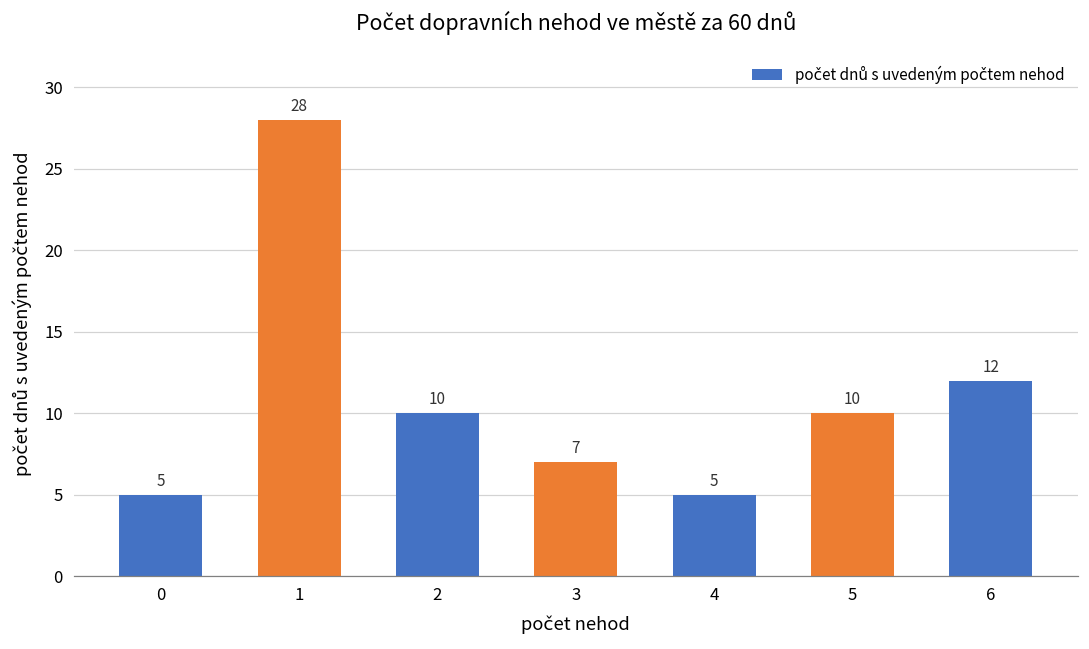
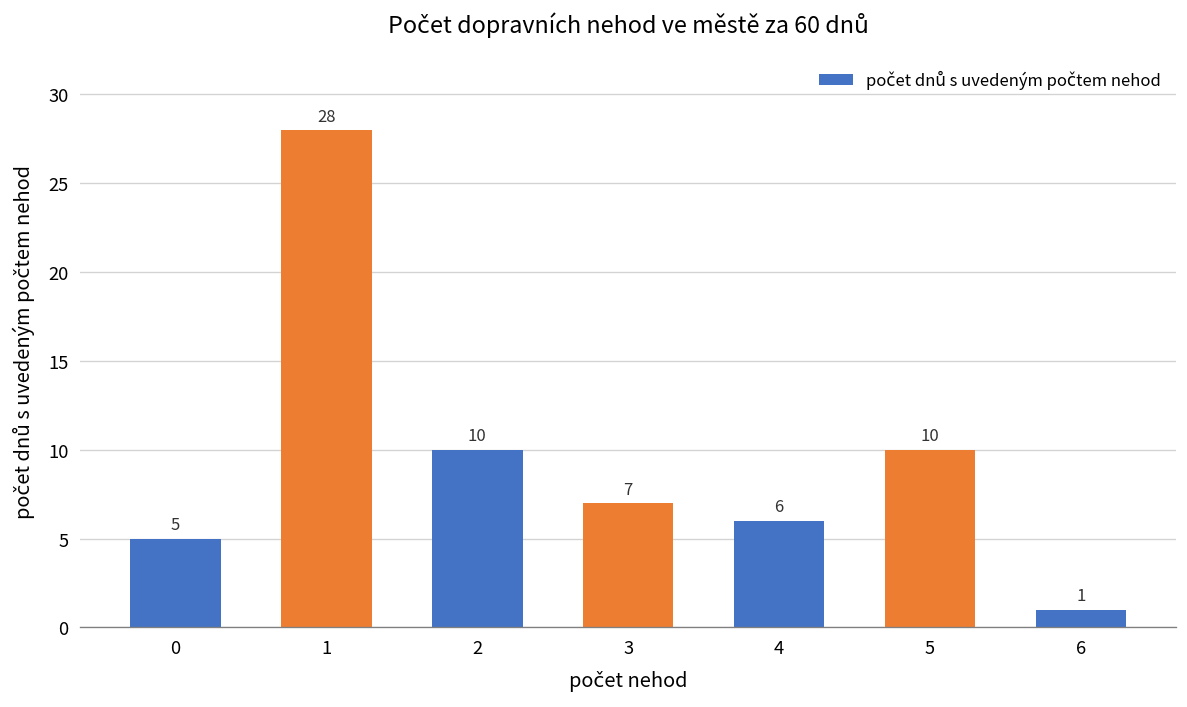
  {
    "0": 5,
    "1": 28,
    "2": 10,
    "3": 7,
-   "4": 5,
+   "4": 6,
    "5": 10,
-   "6": 12
+   "6": 1
  }
